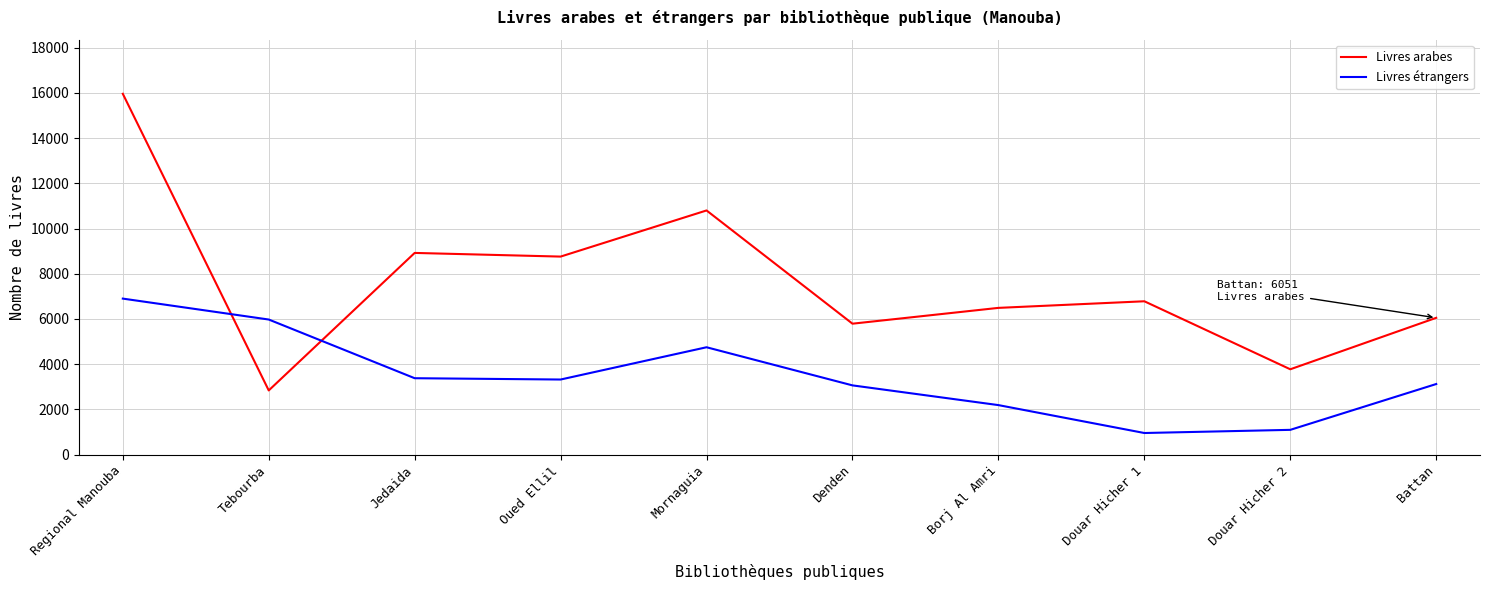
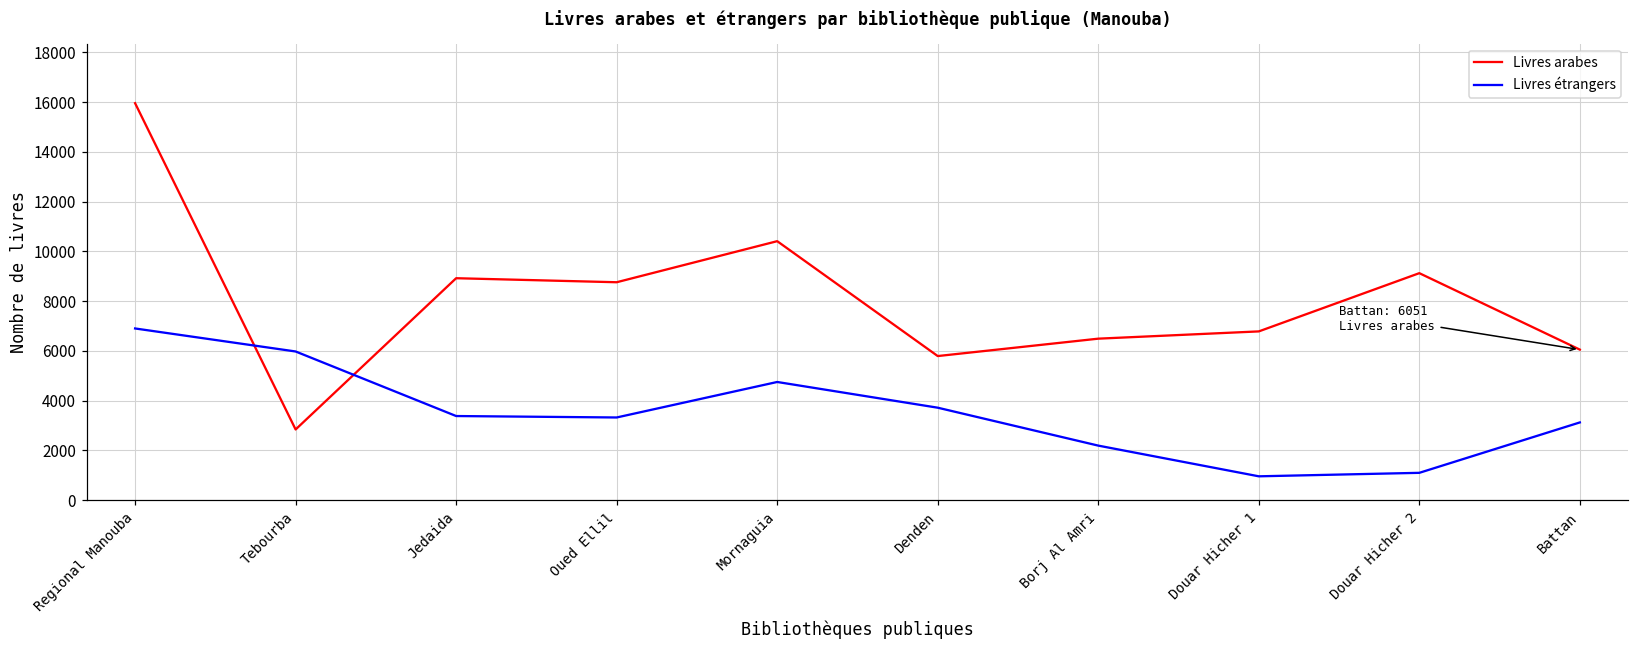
  {
    "Livres arabes": {
      "Regional Manouba": 16000,
      "Tebourba": 2800,
      "Jedaida": 8900,
      "Oued Ellil": 8800,
-     "Mornaguia": 10800,
+     "Mornaguia": 10400,
      "Denden": 5800,
      "Borj Al Amri": 6500,
      "Douar Hicher 1": 6800,
-     "Douar Hicher 2": 3800
+     "Douar Hicher 2": 9100
    },
    "Livres étrangers": {
      "Regional Manouba": 6900,
      "Tebourba": 6000,
      "Jedaida": 3400,
      "Oued Ellil": 3300,
      "Mornaguia": 4800,
-     "Denden": 3100,
+     "Denden": 3700,
      "Borj Al Amri": 2200,
      "Douar Hicher 1": 1000,
      "Douar Hicher 2": 1100,
      "Battan": 3100
    }
  }
